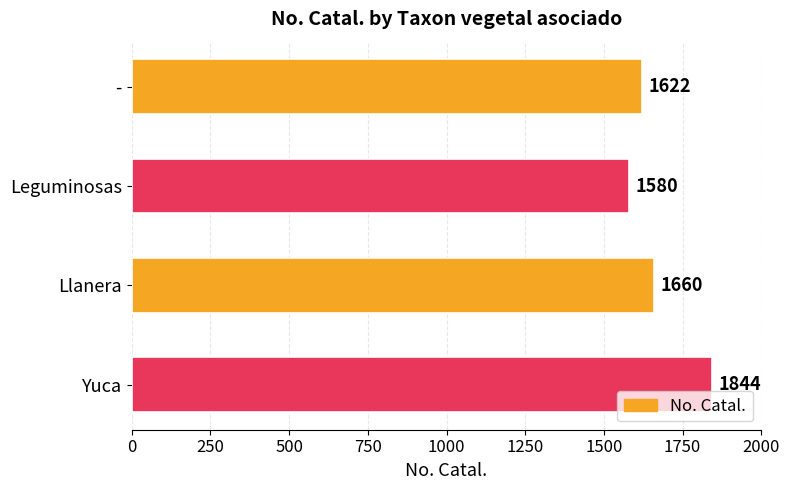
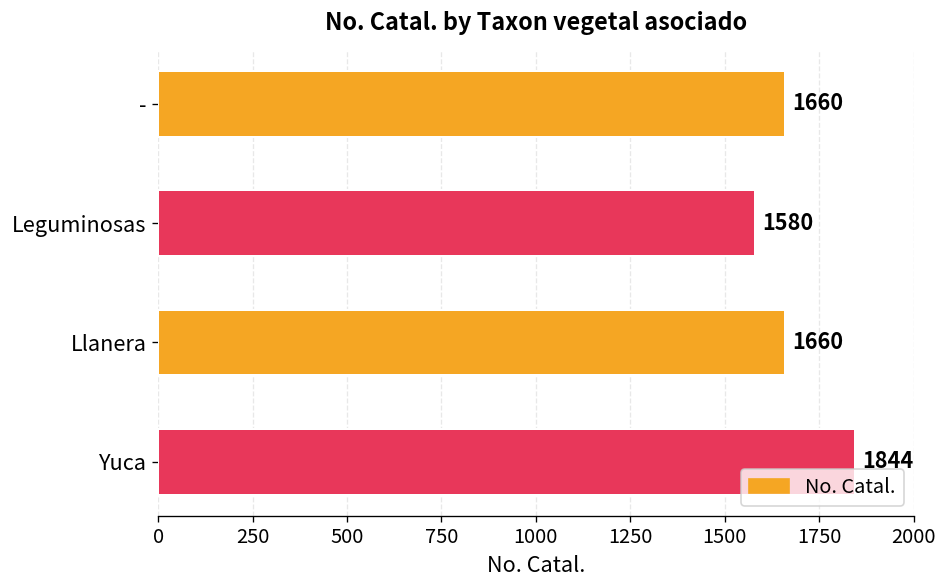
  {
-   "-": 1622,
+   "-": 1660,
    "Leguminosas": 1580,
    "Llanera": 1660
  }
